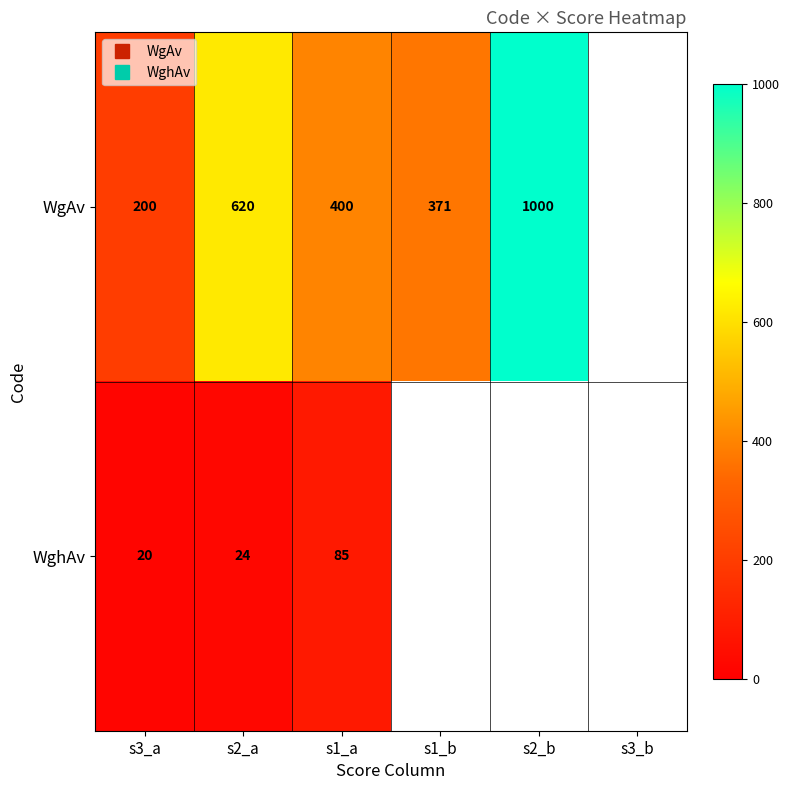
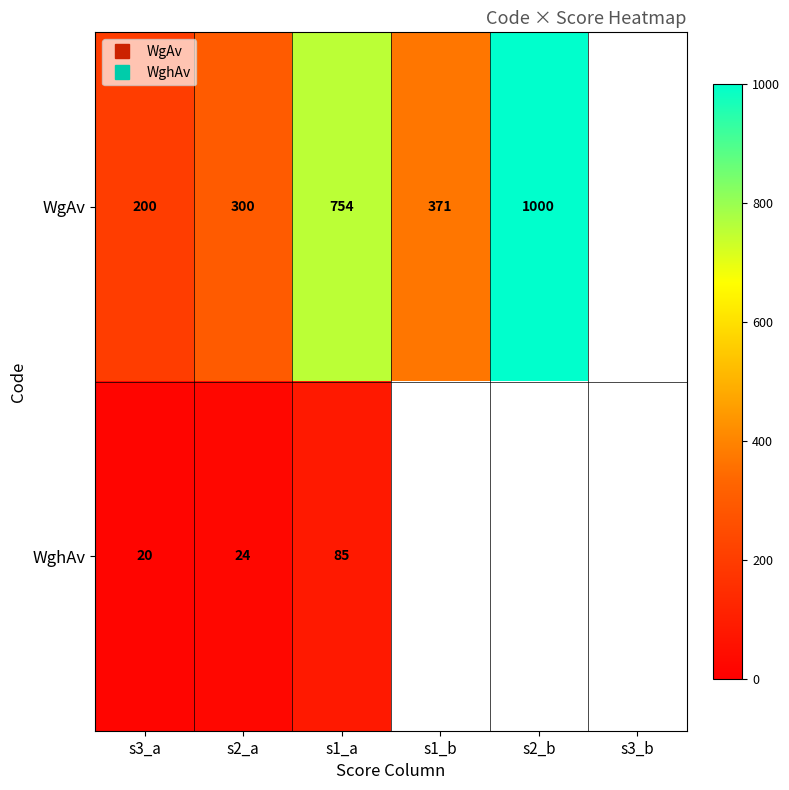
  {
    "WgAv": {
      "s3_a": 200,
-     "s2_a": 620,
-     "s1_a": 400,
+     "s2_a": 300,
+     "s1_a": 754,
      "s1_b": 371,
      "s2_b": 1000
    },
    "WghAv": {
      "s3_a": 20,
      "s2_a": 24,
      "s1_a": 85
    }
  }
